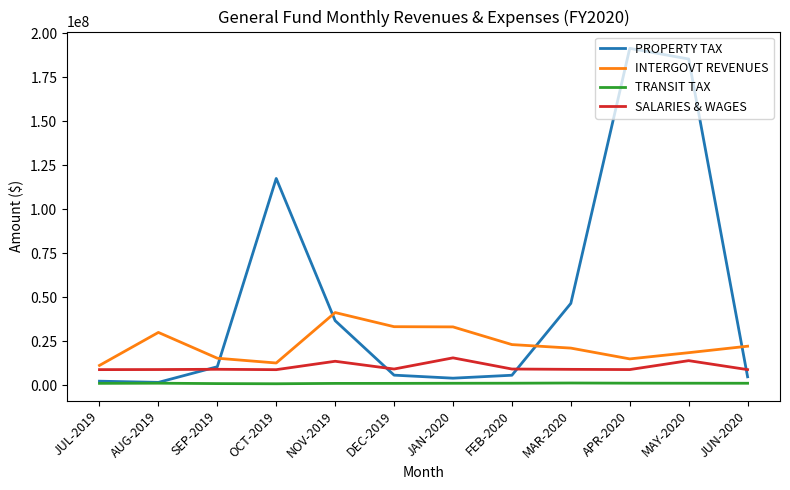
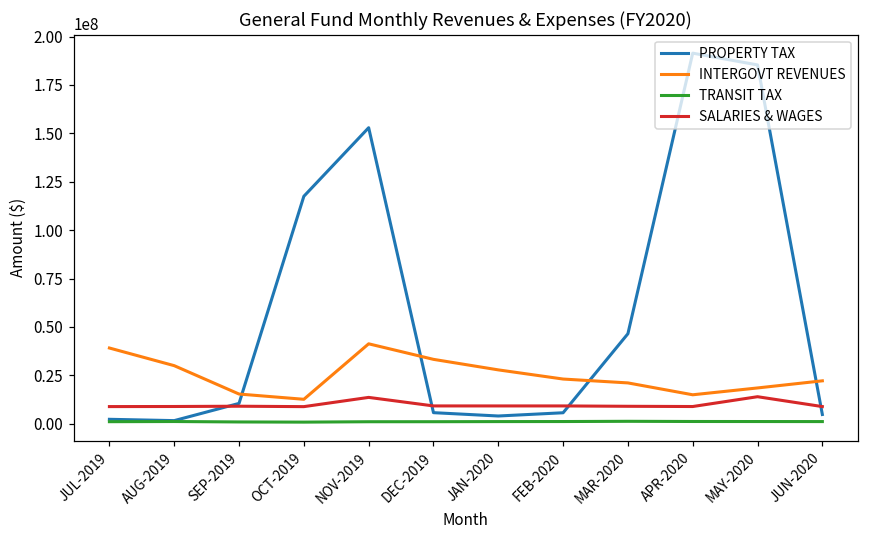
  {
    "PROPERTY TAX": {
      "SEP-2019": 10000000,
      "OCT-2019": 117000000,
-     "NOV-2019": 37000000,
+     "NOV-2019": 153000000,
      "DEC-2019": 6000000,
      "JAN-2020": 4000000,
      "FEB-2020": 6000000,
      "MAR-2020": 46000000,
      "JUN-2020": 5000000
    },
    "INTERGOVT REVENUES": {
-     "JUL-2019": 11000000,
+     "JUL-2019": 39000000,
      "AUG-2019": 30000000,
      "SEP-2019": 15000000,
      "OCT-2019": 13000000,
      "NOV-2019": 41000000,
      "DEC-2019": 33000000,
-     "JAN-2020": 33000000,
+     "JAN-2020": 28000000,
      "FEB-2020": 23000000,
      "MAR-2020": 21000000,
      "APR-2020": 15000000,
      "MAY-2020": 18000000,
      "JUN-2020": 22000000
    },
    "TRANSIT TAX": {
      "SEP-2019": 1000000,
      "OCT-2019": 1000000,
      "NOV-2019": 1000000,
      "DEC-2019": 1000000,
      "JAN-2020": 1000000,
      "FEB-2020": 1000000,
      "MAR-2020": 1000000,
      "APR-2020": 1000000,
      "MAY-2020": 1000000,
      "JUN-2020": 1000000
    },
    "SALARIES & WAGES": {
      "JUL-2019": 9000000,
      "AUG-2019": 9000000,
      "SEP-2019": 9000000,
      "OCT-2019": 9000000,
      "NOV-2019": 14000000,
      "DEC-2019": 9000000,
-     "JAN-2020": 16000000,
+     "JAN-2020": 9000000,
      "FEB-2020": 9000000,
      "MAR-2020": 9000000,
      "APR-2020": 9000000,
      "MAY-2020": 14000000,
      "JUN-2020": 9000000
    }
  }
